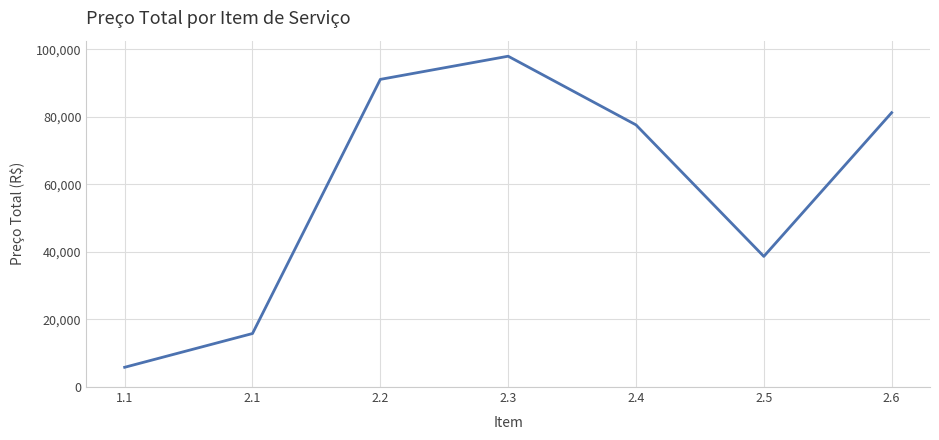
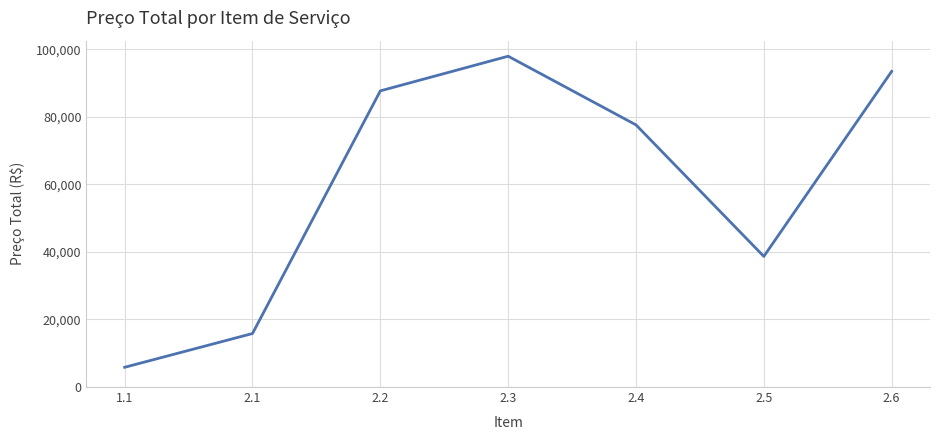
  {
    "1.1": "6,000",
    "2.1": "16,000",
-   "2.2": "91,000",
+   "2.2": "88,000",
    "2.3": "98,000",
    "2.4": "78,000",
    "2.5": "39,000",
-   "2.6": "81,000"
+   "2.6": "93,000"
  }
